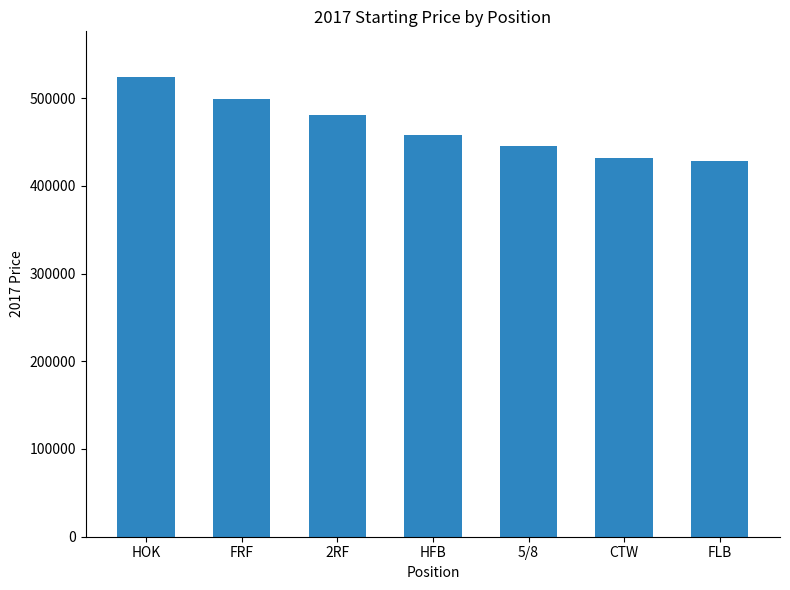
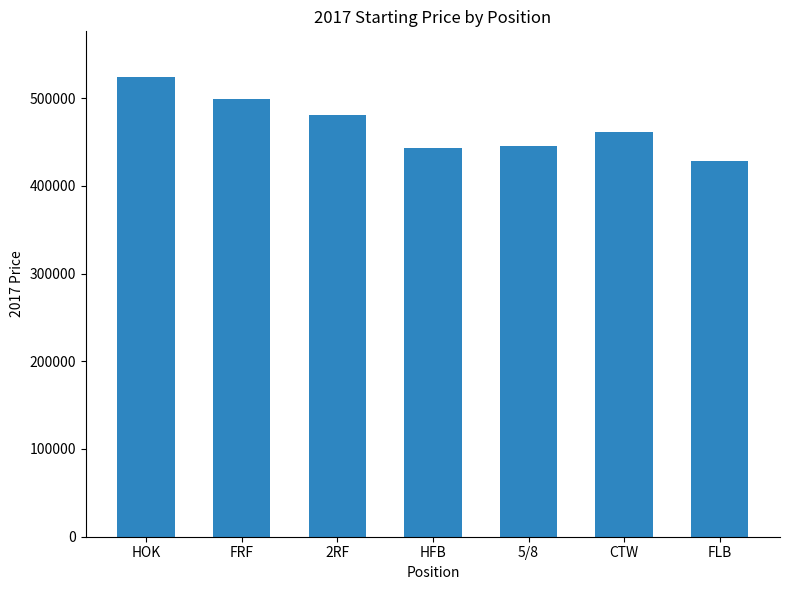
  {
    "HOK": 520000,
    "FRF": 500000,
    "2RF": 480000,
-   "HFB": 460000,
+   "HFB": 440000,
    "5/8": 440000,
-   "CTW": 430000,
+   "CTW": 460000,
    "FLB": 430000
  }
